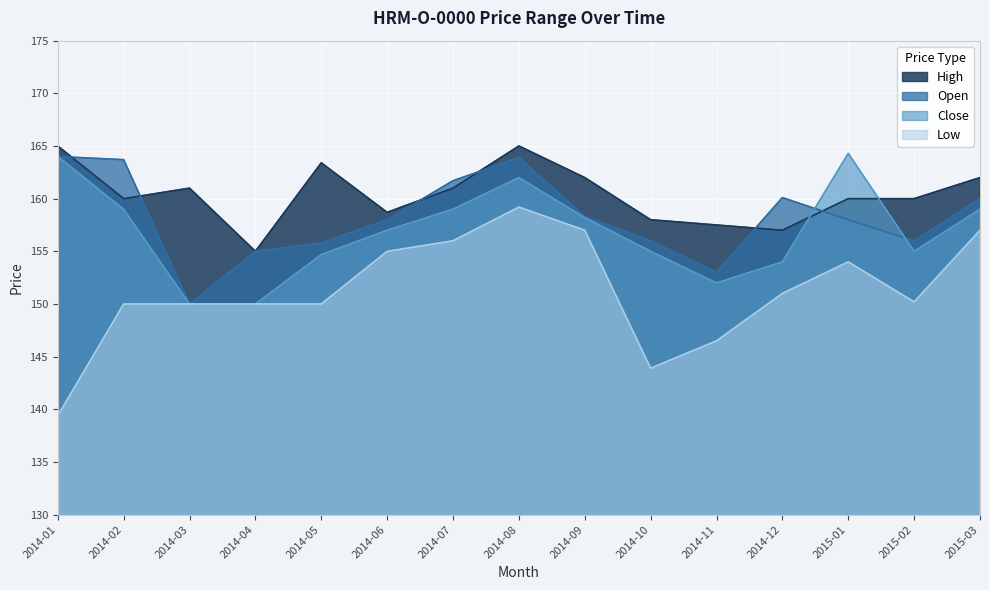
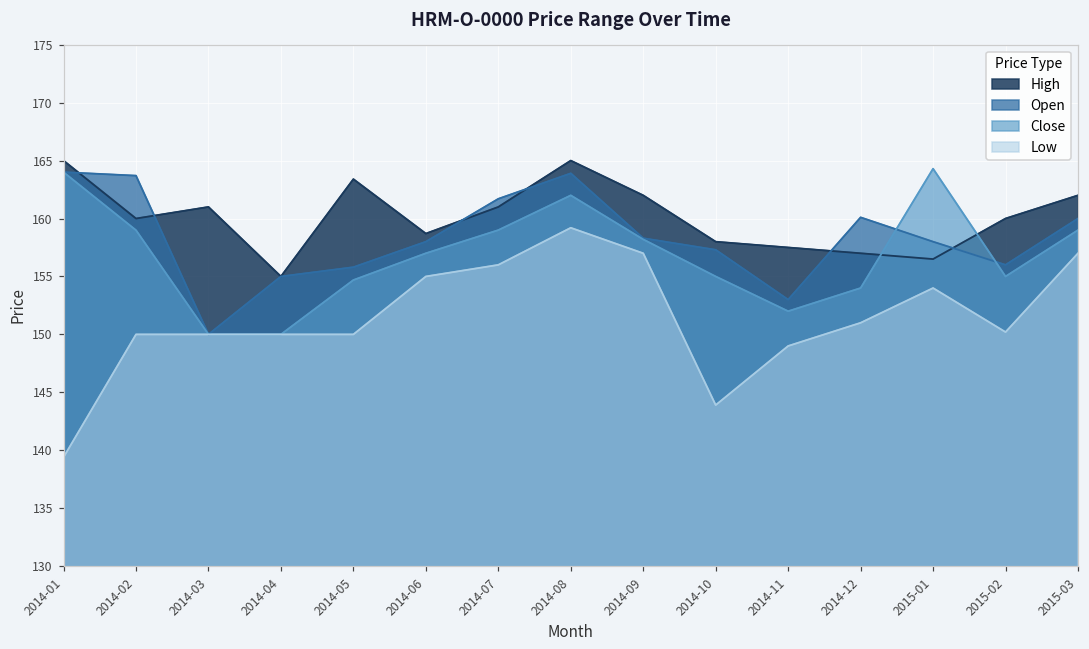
  {
    "High": {
      "2014-01": 165.0,
      "2014-02": 160.0,
      "2014-03": 161.0,
      "2014-05": 163.4,
      "2014-06": 158.7,
      "2014-07": 161.0,
      "2014-08": 165.0,
      "2014-09": 162.0,
      "2014-10": 158.0,
      "2014-11": 157.5,
      "2014-12": 157.0,
-     "2015-01": 160.0,
+     "2015-01": 156.5,
      "2015-02": 160.0,
      "2015-03": 162.0
    },
    "Open": {
      "2014-02": 163.7,
      "2014-05": 155.8,
      "2014-06": 158.0,
      "2014-07": 161.7,
      "2014-08": 163.9,
-     "2014-10": 156.0,
+     "2014-10": 157.3,
      "2014-11": 153.0,
      "2014-12": 160.1,
      "2015-01": 158.0,
      "2015-02": 156.0,
      "2015-03": 160.0
    },
    "Close": {
      "2014-02": 159.0,
      "2014-05": 154.7,
      "2014-06": 157.0,
      "2014-07": 159.0,
      "2014-08": 162.0,
      "2014-10": 155.0,
      "2014-11": 152.0,
      "2014-12": 154.0,
      "2015-01": 164.3,
      "2015-02": 155.0,
      "2015-03": 159.0
    },
    "Low": {
      "2014-01": 139.4,
      "2014-02": 150.0,
      "2014-05": 150.0,
      "2014-06": 155.0,
      "2014-07": 156.0,
      "2014-08": 159.2,
      "2014-09": 157.0,
      "2014-10": 143.9,
-     "2014-11": 146.5,
+     "2014-11": 149.0,
      "2014-12": 151.0,
      "2015-01": 154.0,
      "2015-02": 150.2,
      "2015-03": 157.0
    }
  }
